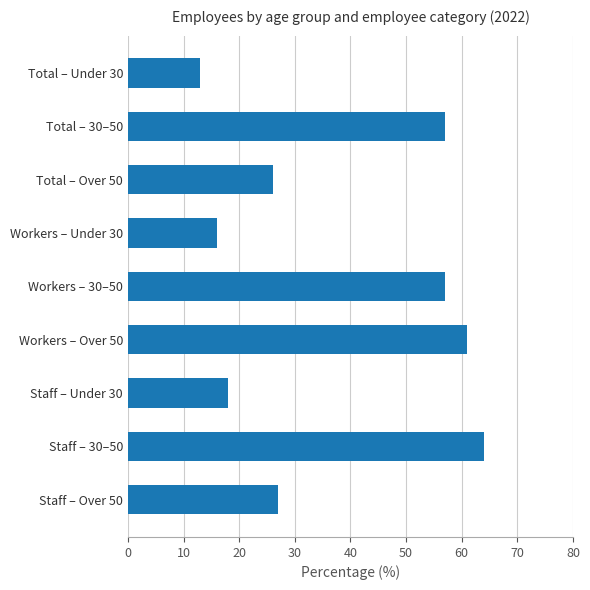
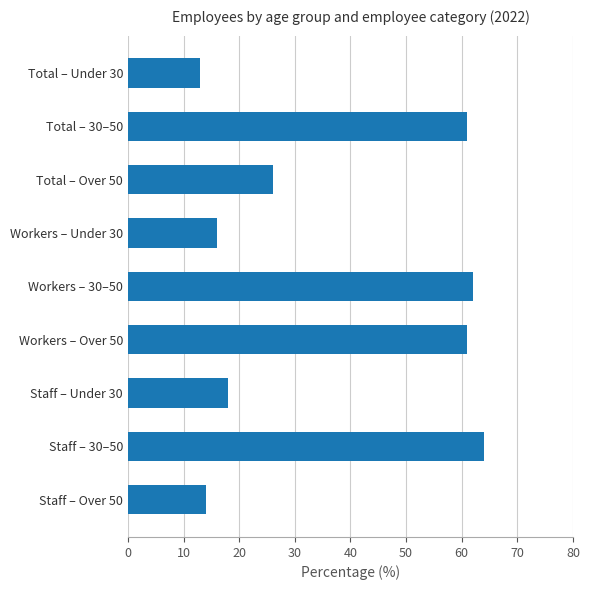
  {
    "Total – Under 30": 13,
-   "Total – 30–50": 57,
+   "Total – 30–50": 61,
    "Total – Over 50": 26,
    "Workers – Under 30": 16,
-   "Workers – 30–50": 57,
+   "Workers – 30–50": 62,
    "Workers – Over 50": 61,
    "Staff – Under 30": 18,
    "Staff – 30–50": 64,
-   "Staff – Over 50": 27
+   "Staff – Over 50": 14
  }
